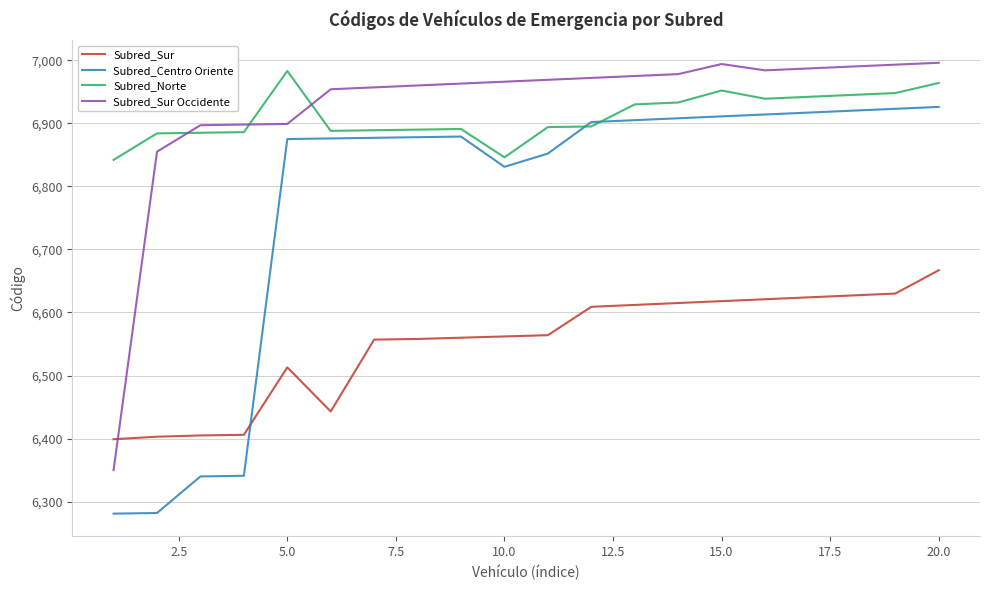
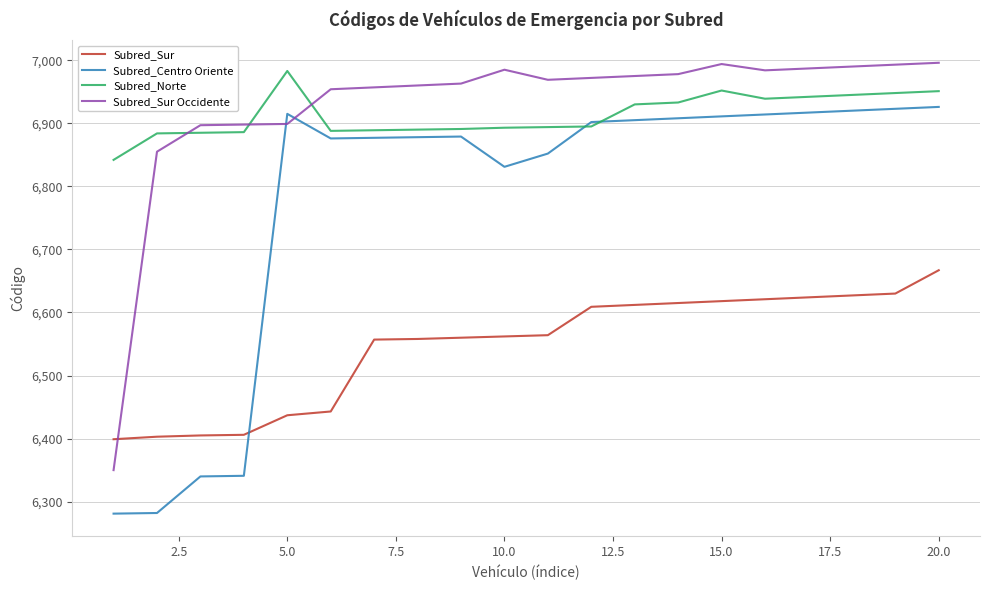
  {
    "Subred_Sur": {
-     "5.0": "6,510",
+     "5.0": "6,440",
      "10.0": "6,560",
      "15.0": "6,620",
      "20.0": "6,670"
    },
    "Subred_Centro Oriente": {
-     "5.0": "6,880",
+     "5.0": "6,920",
      "10.0": "6,830",
      "15.0": "6,910",
      "20.0": "6,930"
    },
    "Subred_Norte": {
      "5.0": "6,980",
-     "10.0": "6,850",
+     "10.0": "6,890",
      "15.0": "6,950",
-     "20.0": "6,960"
+     "20.0": "6,950"
    },
    "Subred_Sur Occidente": {
      "5.0": "6,900",
-     "10.0": "6,970",
+     "10.0": "6,990",
      "15.0": "6,990",
      "20.0": "7,000"
    }
  }
